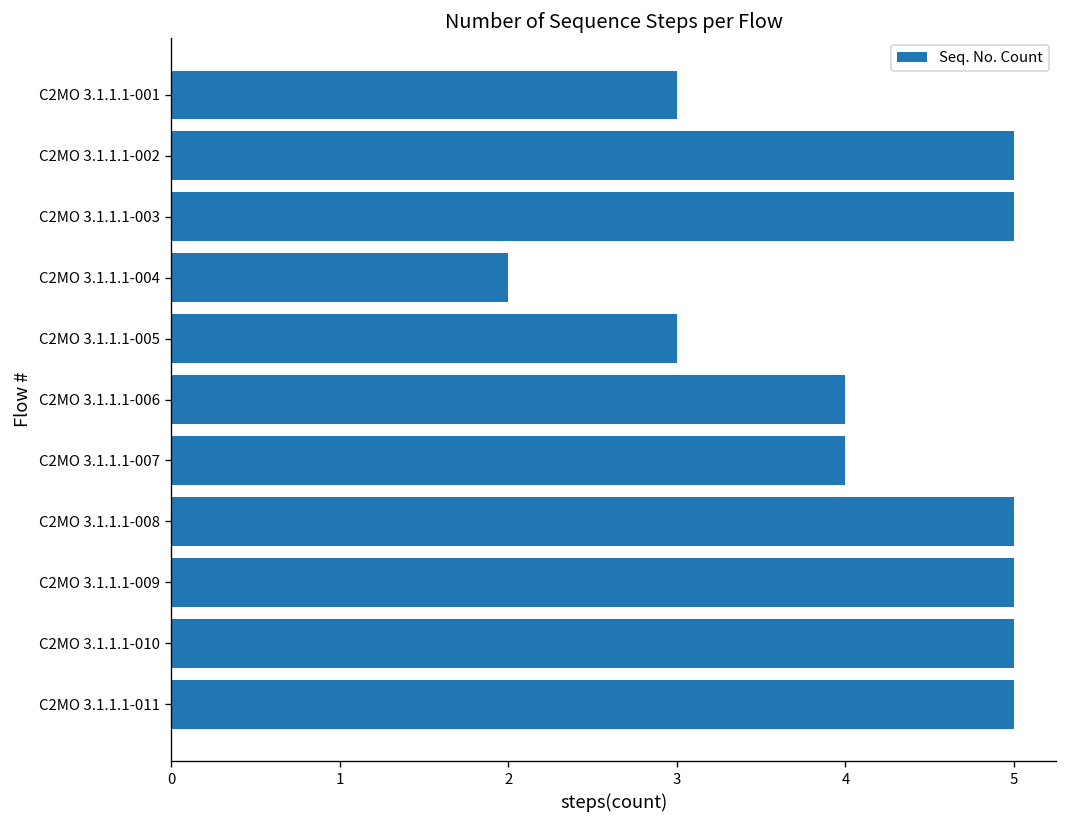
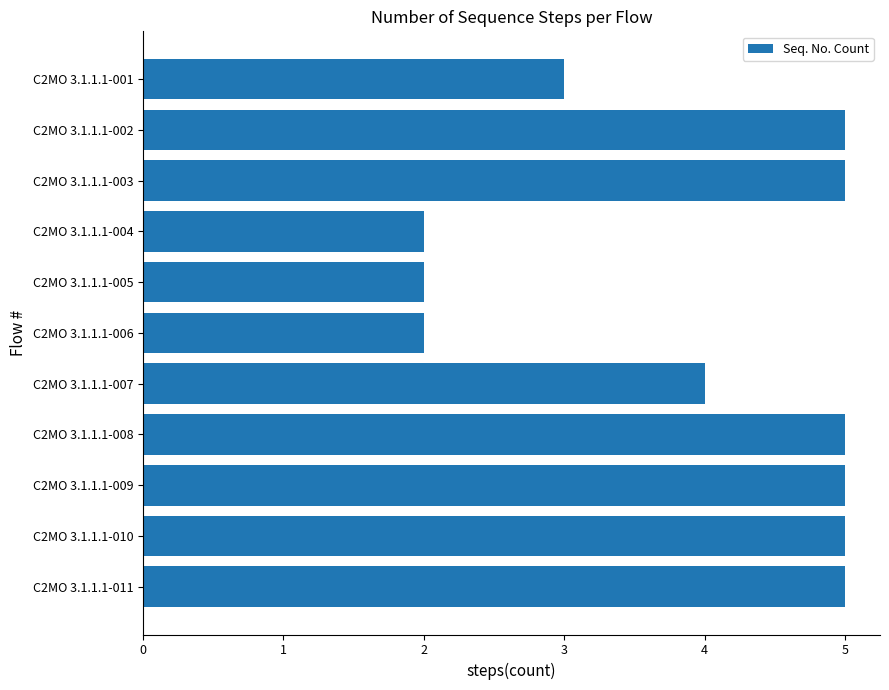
  {
    "C2MO 3.1.1.1-001": 3,
    "C2MO 3.1.1.1-002": 5,
    "C2MO 3.1.1.1-003": 5,
    "C2MO 3.1.1.1-004": 2,
-   "C2MO 3.1.1.1-005": 3,
-   "C2MO 3.1.1.1-006": 4,
+   "C2MO 3.1.1.1-005": 2,
+   "C2MO 3.1.1.1-006": 2,
    "C2MO 3.1.1.1-007": 4,
    "C2MO 3.1.1.1-008": 5,
    "C2MO 3.1.1.1-009": 5,
    "C2MO 3.1.1.1-010": 5,
    "C2MO 3.1.1.1-011": 5
  }
